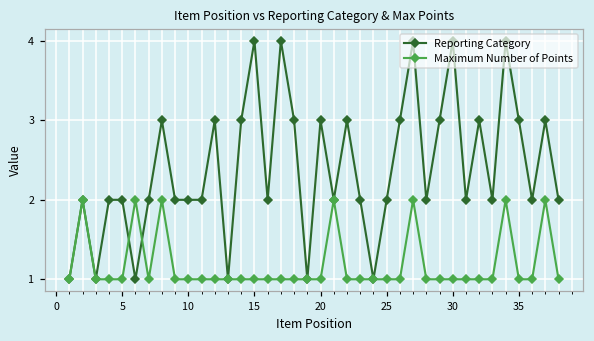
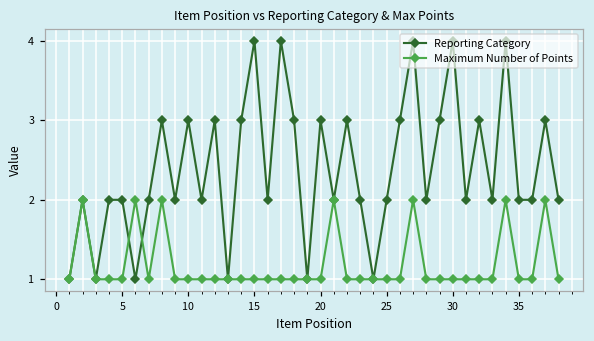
  {
    "Reporting Category": {
      "5": 2,
-     "10": 2,
+     "10": 3,
      "15": 4,
      "20": 3,
      "25": 2,
-     "35": 3
+     "35": 2
    },
    "Maximum Number of Points": {
      "5": 1,
      "10": 1,
      "15": 1,
      "20": 1,
      "25": 1,
      "30": 1,
      "35": 1
    }
  }
